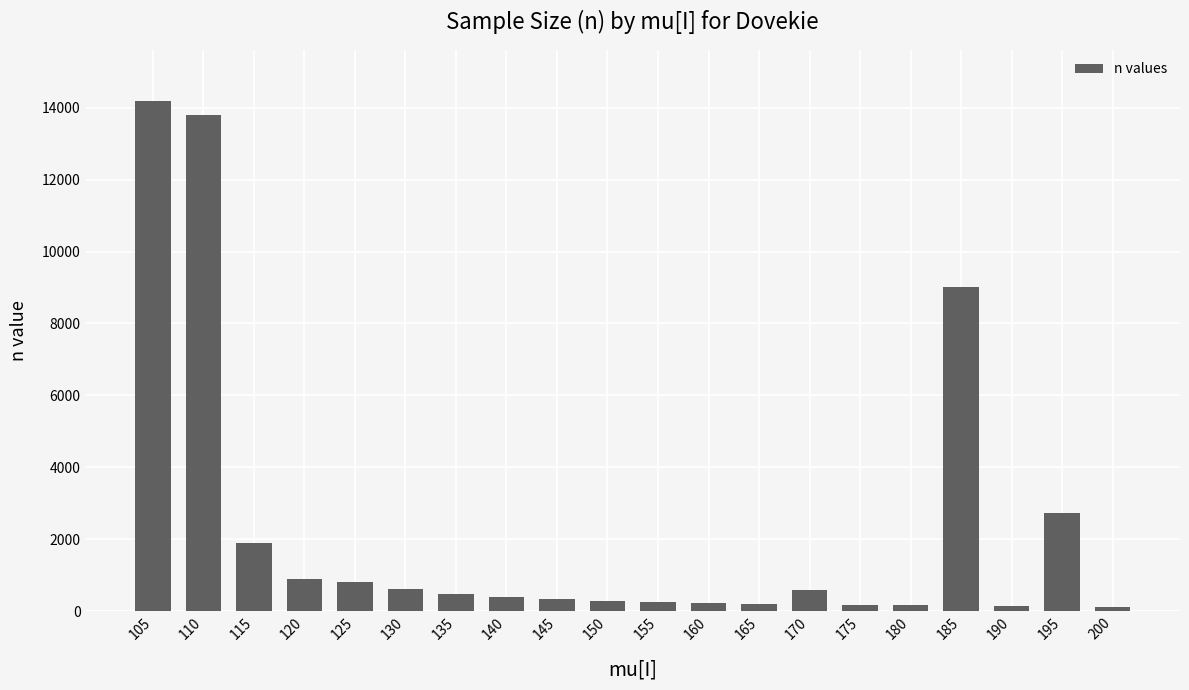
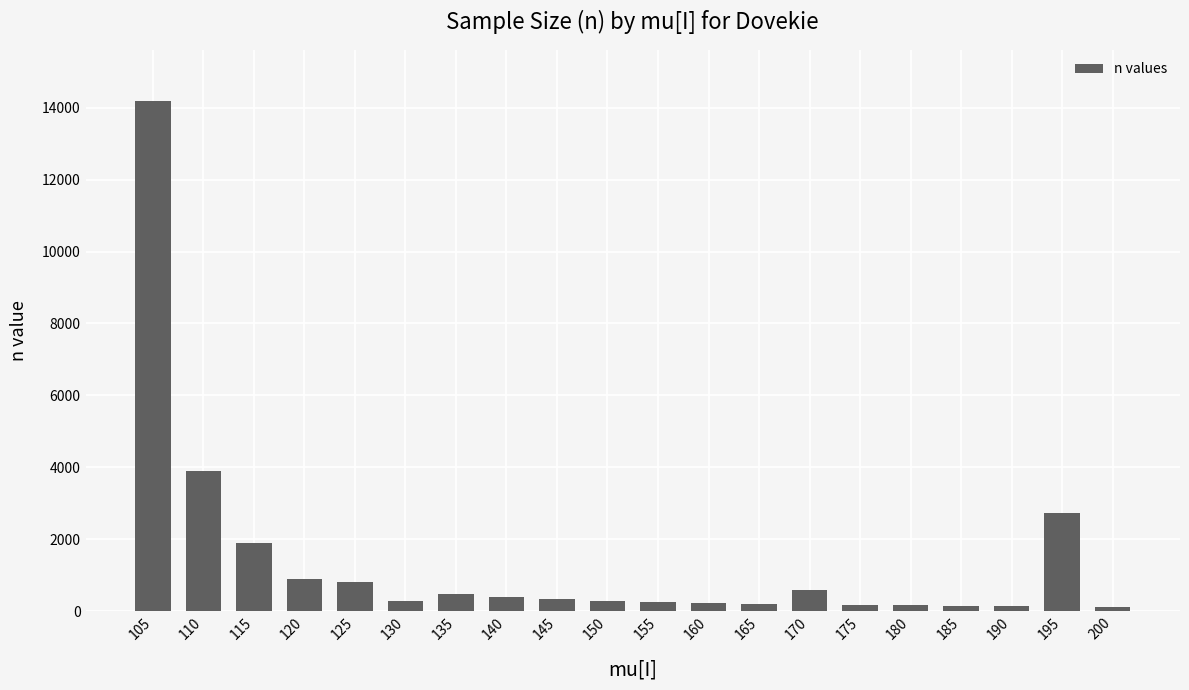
  {
    "105": 14200,
-   "110": 13800,
+   "110": 3900,
    "115": 1900,
    "120": 900,
    "125": 800,
-   "130": 600,
+   "130": 300,
    "135": 500,
    "140": 400,
    "145": 300,
    "150": 300,
    "155": 300,
    "160": 200,
    "165": 200,
    "170": 600,
    "175": 200,
    "180": 200,
-   "185": 9000,
+   "185": 200,
    "190": 100,
    "195": 2700,
    "200": 100
  }
